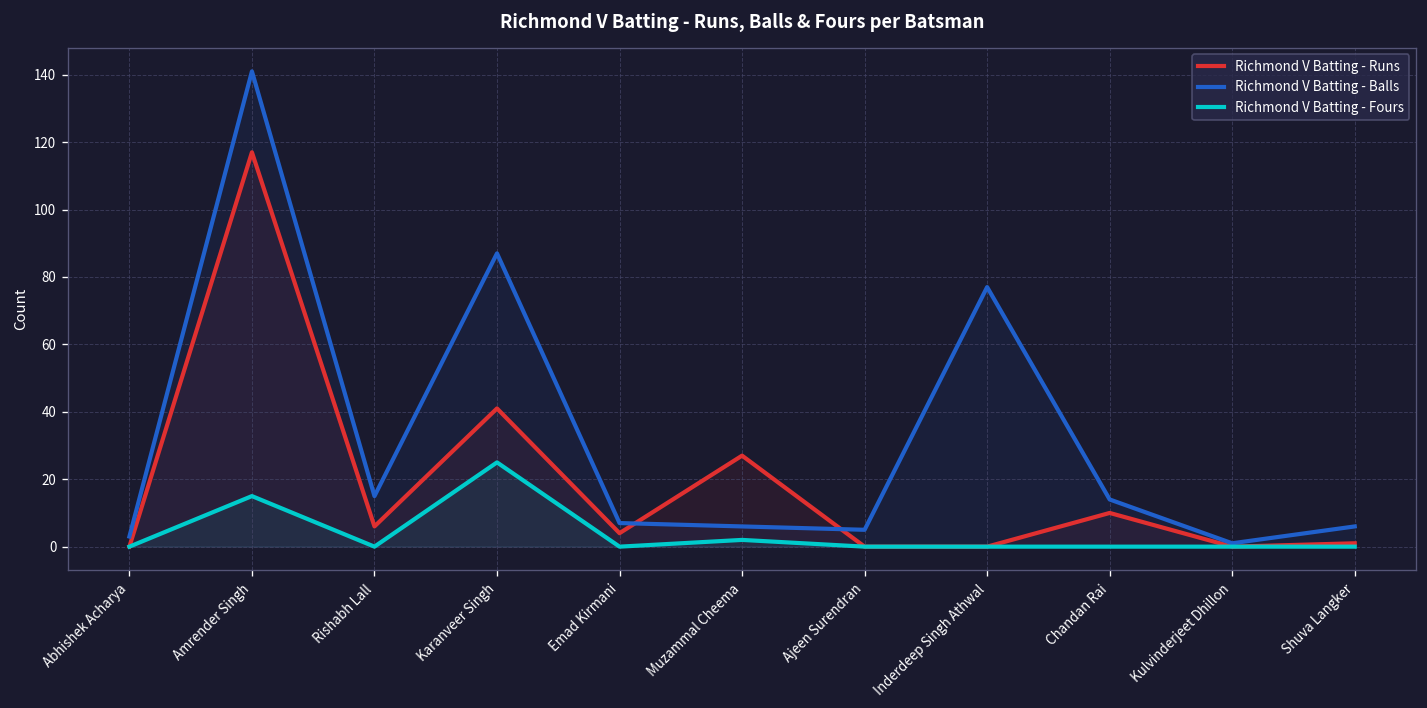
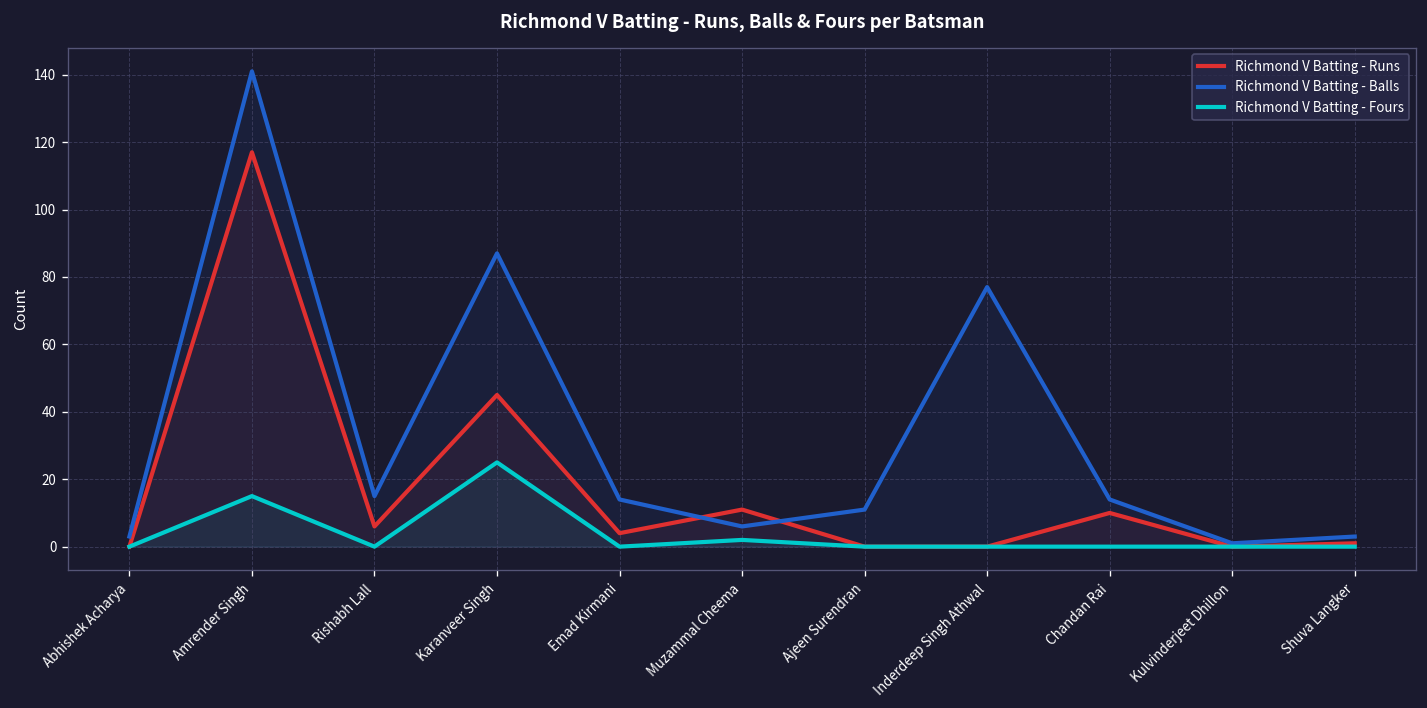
  {
    "Richmond V Batting - Runs": {
      "Amrender Singh": 117,
      "Rishabh Lall": 6,
-     "Karanveer Singh": 41,
+     "Karanveer Singh": 45,
      "Emad Kirmani": 4,
-     "Muzammal Cheema": 27,
+     "Muzammal Cheema": 11,
      "Chandan Rai": 10,
      "Shuva Langker": 1
    },
    "Richmond V Batting - Balls": {
      "Abhishek Acharya": 3,
      "Amrender Singh": 141,
      "Rishabh Lall": 15,
      "Karanveer Singh": 87,
-     "Emad Kirmani": 7,
+     "Emad Kirmani": 14,
      "Muzammal Cheema": 6,
-     "Ajeen Surendran": 5,
+     "Ajeen Surendran": 11,
      "Inderdeep Singh Athwal": 77,
      "Chandan Rai": 14,
      "Kulvinderjeet Dhillon": 1,
-     "Shuva Langker": 6
+     "Shuva Langker": 3
    },
    "Richmond V Batting - Fours": {
      "Amrender Singh": 15,
      "Rishabh Lall": 0,
      "Karanveer Singh": 25,
      "Emad Kirmani": 0,
      "Muzammal Cheema": 2,
      "Chandan Rai": 0,
      "Shuva Langker": 0
    }
  }
